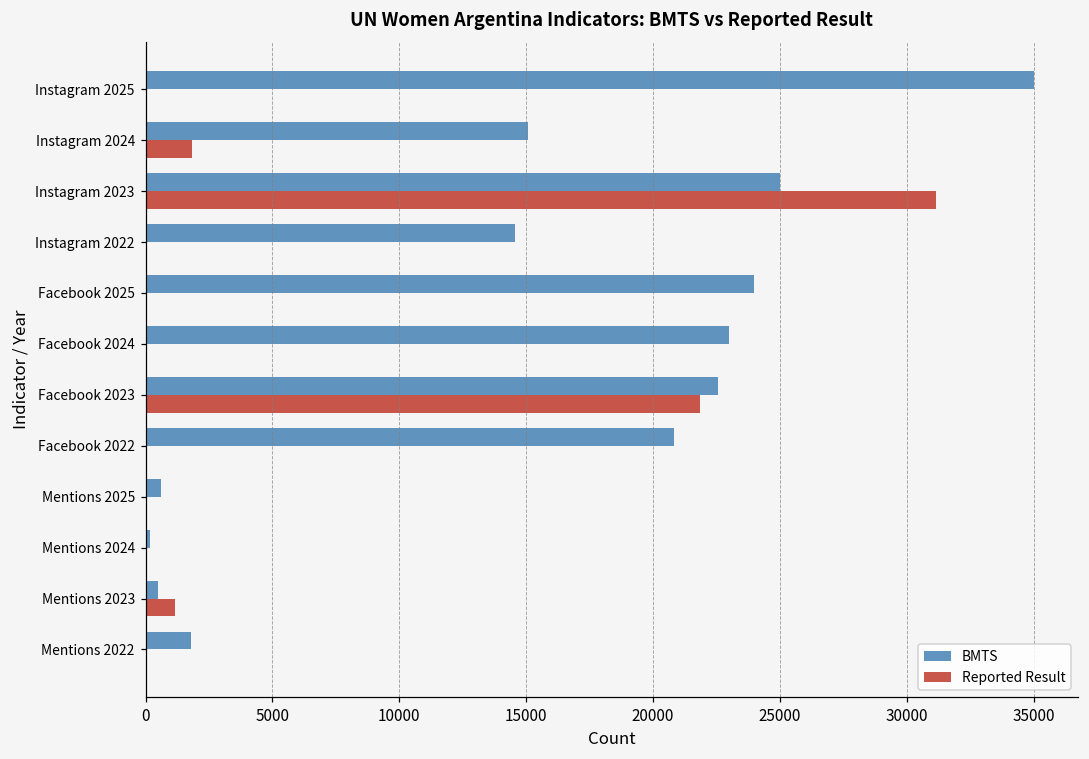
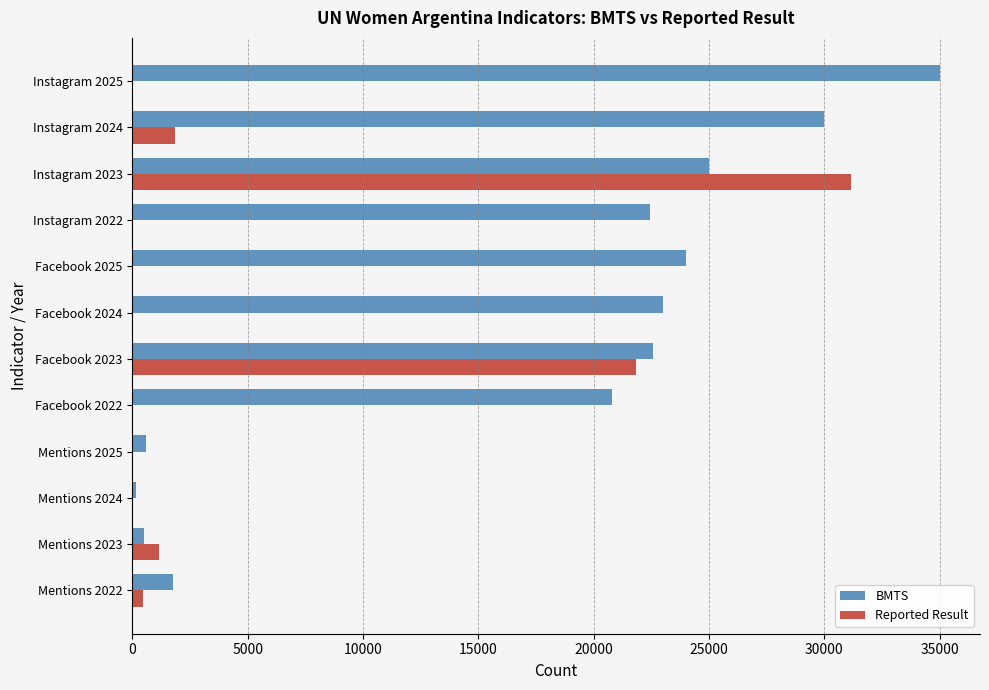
  {
    "BMTS": {
      "Instagram 2025": 35000,
-     "Instagram 2024": 15100,
+     "Instagram 2024": 30000,
      "Instagram 2023": 25000,
-     "Instagram 2022": 14600,
+     "Instagram 2022": 22400,
      "Facebook 2025": 24000,
      "Facebook 2024": 23000,
      "Facebook 2023": 22600,
      "Facebook 2022": 20800,
      "Mentions 2025": 600,
      "Mentions 2024": 200,
      "Mentions 2023": 500,
      "Mentions 2022": 1800
    },
    "Reported Result": {
      "Instagram 2025": 0,
      "Instagram 2024": 1800,
      "Instagram 2023": 31200,
      "Instagram 2022": 0,
      "Facebook 2025": 0,
      "Facebook 2024": 0,
      "Facebook 2023": 21800,
      "Facebook 2022": 0,
      "Mentions 2025": 0,
      "Mentions 2024": 0,
      "Mentions 2023": 1200,
-     "Mentions 2022": 0
+     "Mentions 2022": 500
    }
  }
